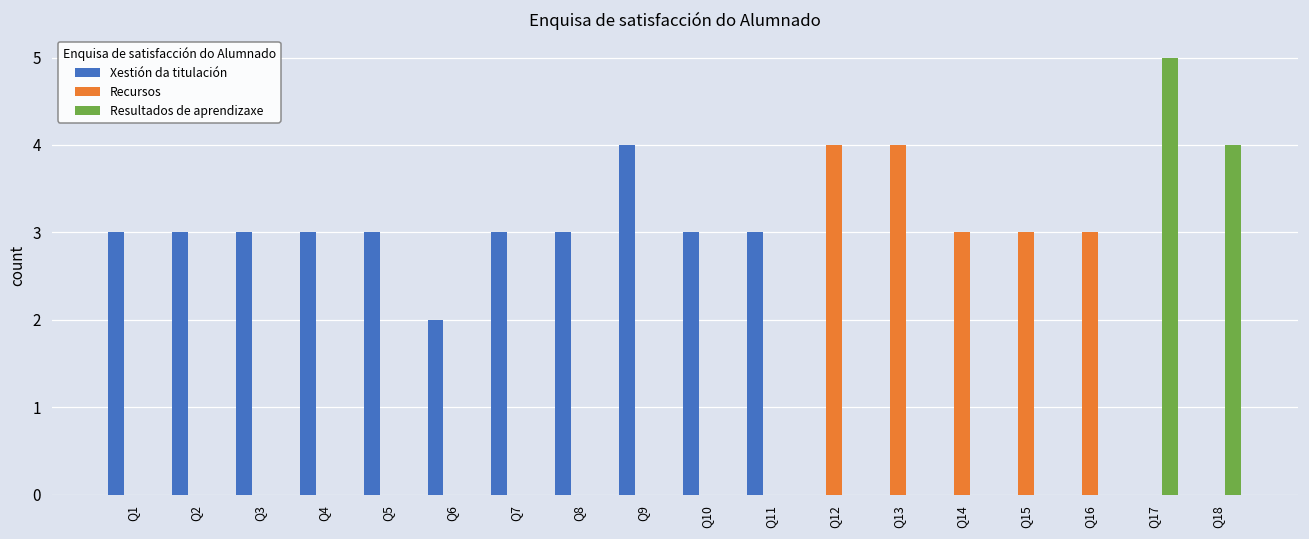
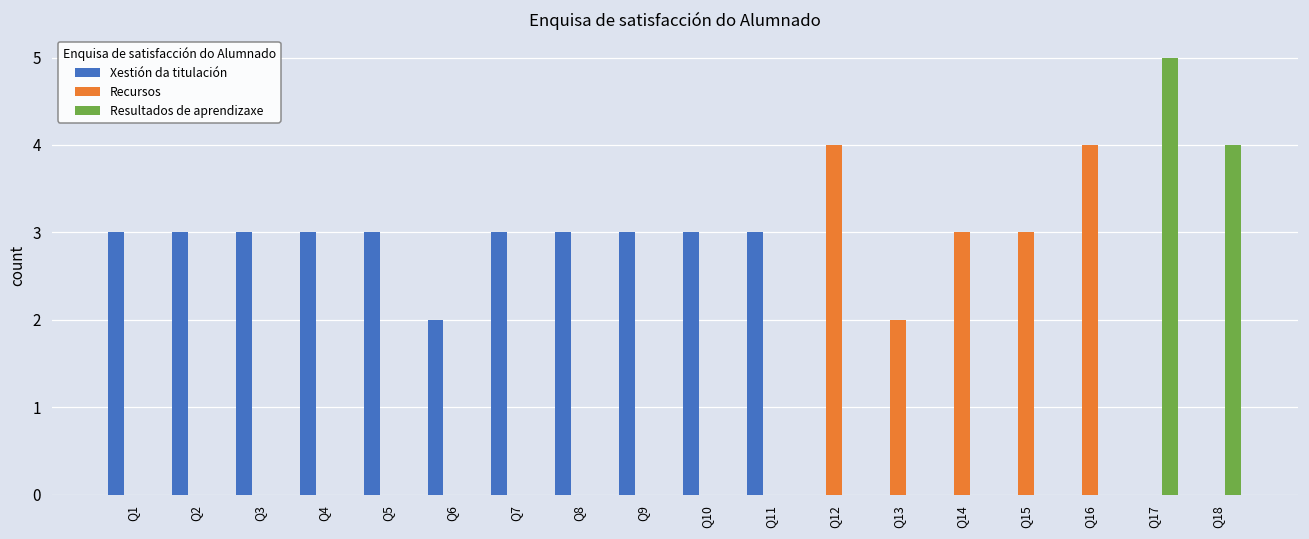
  {
    "Xestión da titulación": {
      "Q1": 3,
      "Q2": 3,
      "Q3": 3,
      "Q4": 3,
      "Q5": 3,
      "Q6": 2,
      "Q7": 3,
      "Q8": 3,
-     "Q9": 4,
+     "Q9": 3,
      "Q10": 3,
      "Q11": 3,
      "Q12": 0,
      "Q13": 0,
      "Q14": 0,
      "Q15": 0,
      "Q16": 0,
      "Q17": 0,
      "Q18": 0
    },
    "Recursos": {
      "Q1": 0,
      "Q2": 0,
      "Q3": 0,
      "Q4": 0,
      "Q5": 0,
      "Q6": 0,
      "Q7": 0,
      "Q8": 0,
      "Q9": 0,
      "Q10": 0,
      "Q11": 0,
      "Q12": 4,
-     "Q13": 4,
+     "Q13": 2,
      "Q14": 3,
      "Q15": 3,
-     "Q16": 3,
+     "Q16": 4,
      "Q17": 0,
      "Q18": 0
    },
    "Resultados de aprendizaxe": {
      "Q1": 0,
      "Q2": 0,
      "Q3": 0,
      "Q4": 0,
      "Q5": 0,
      "Q6": 0,
      "Q7": 0,
      "Q8": 0,
      "Q9": 0,
      "Q10": 0,
      "Q11": 0,
      "Q12": 0,
      "Q13": 0,
      "Q14": 0,
      "Q15": 0,
      "Q16": 0,
      "Q17": 5,
      "Q18": 4
    }
  }
